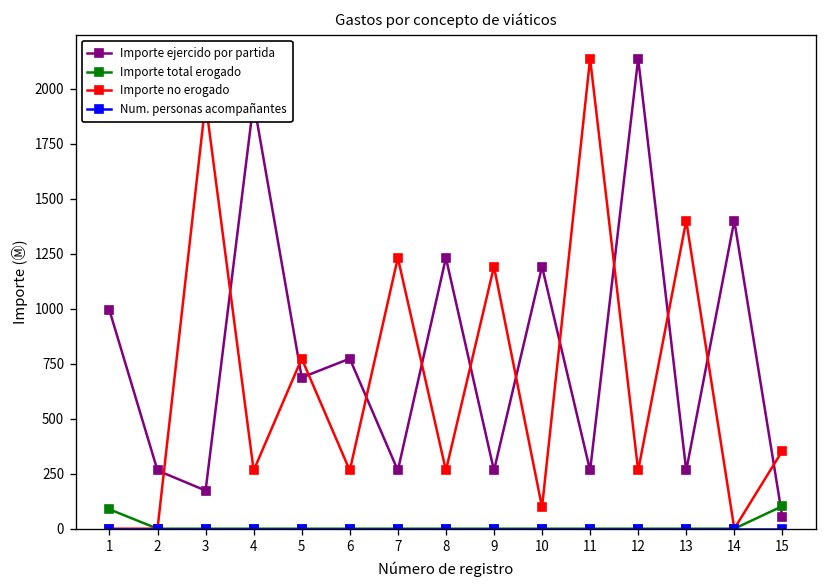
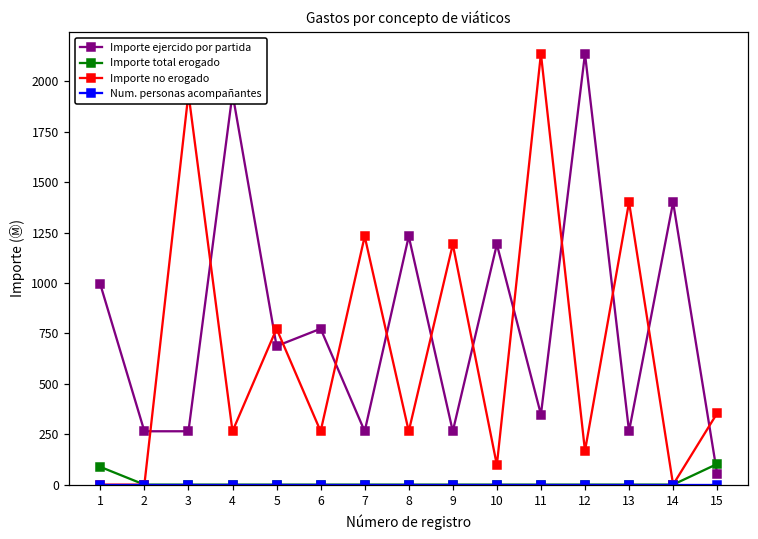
  {
    "Importe ejercido por partida": {
      "1": 990,
      "2": 260,
-     "3": 170,
+     "3": 260,
      "5": 690,
      "6": 770,
      "7": 260,
      "8": 1230,
      "9": 260,
      "10": 1190,
-     "11": 260,
+     "11": 350,
      "12": 2140,
      "13": 260,
      "14": 1400,
      "15": 50
    },
    "Importe total erogado": {
      "1": 90,
      "15": 100
    },
    "Importe no erogado": {
      "4": 260,
      "5": 770,
      "6": 260,
      "7": 1230,
      "8": 260,
      "9": 1190,
      "10": 100,
      "11": 2140,
-     "12": 260,
+     "12": 170,
      "13": 1400,
      "15": 350
    },
    "Num. personas acompañantes": {
      "15": 0
    }
  }
